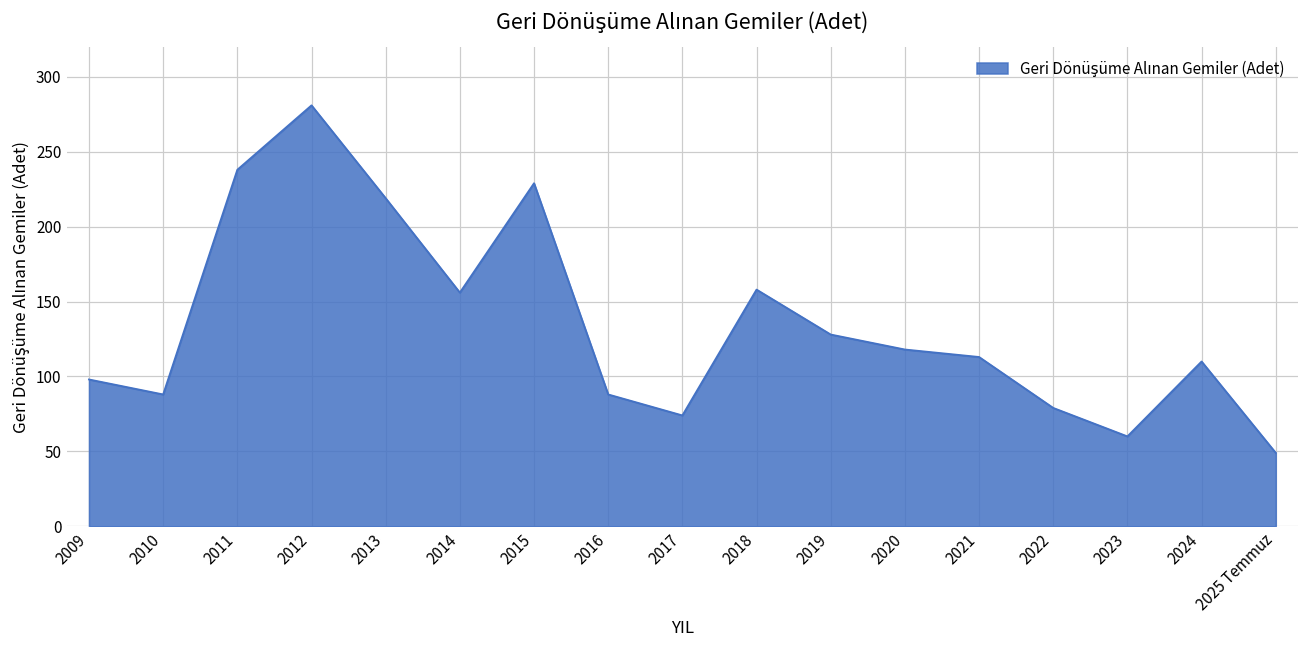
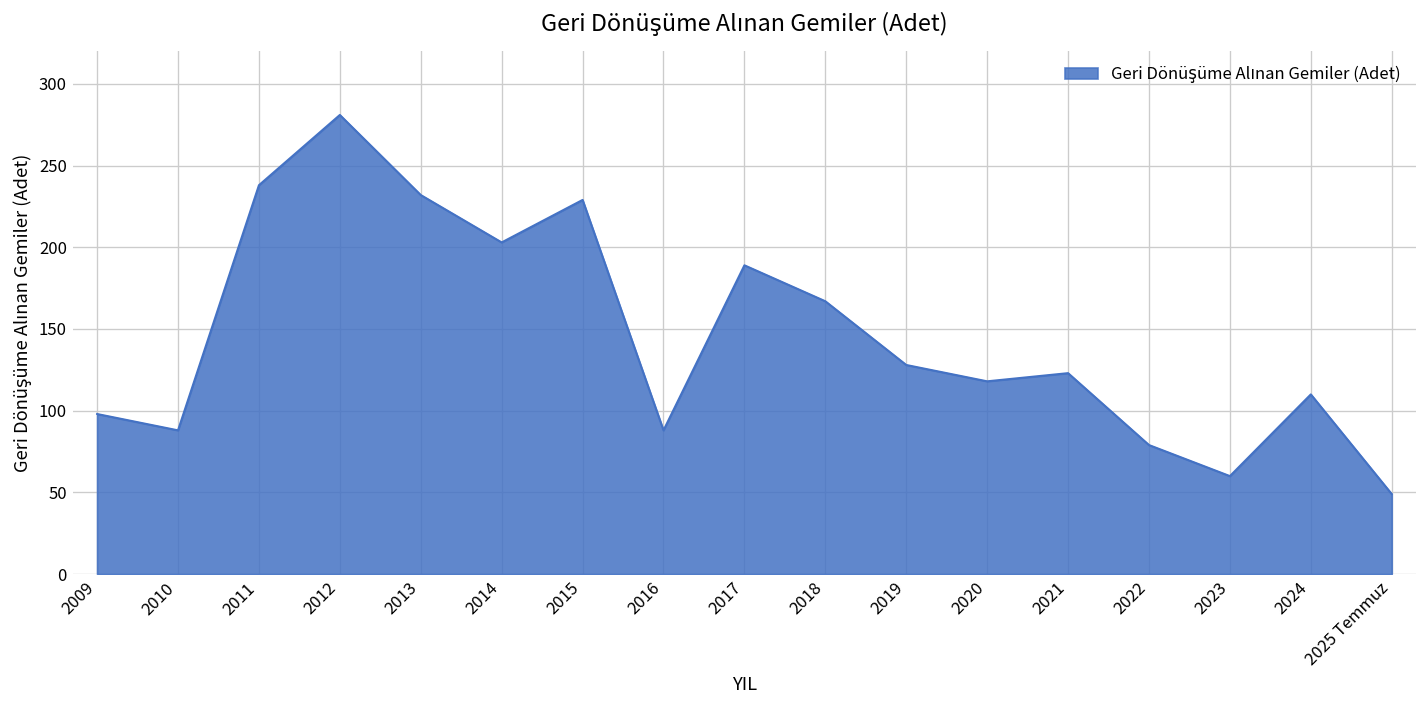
  {
    "2009": 98,
    "2010": 88,
    "2011": 238,
    "2012": 281,
-   "2013": 219,
-   "2014": 156,
+   "2013": 232,
+   "2014": 203,
    "2015": 229,
    "2016": 88,
-   "2017": 74,
-   "2018": 158,
+   "2017": 189,
+   "2018": 167,
    "2019": 128,
    "2020": 118,
-   "2021": 113,
+   "2021": 123,
    "2022": 79,
    "2023": 60,
    "2024": 110,
    "2025 Temmuz": 49
  }
